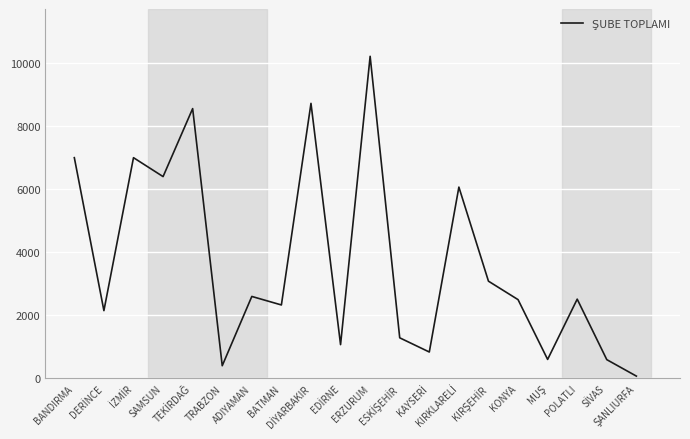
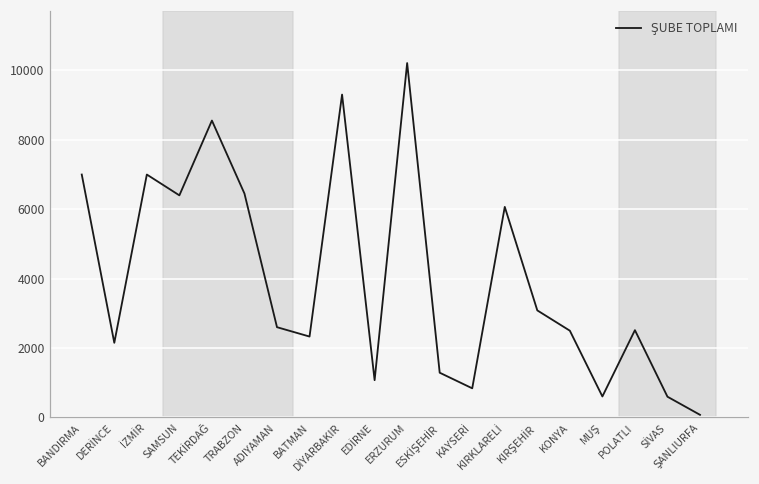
  {
    "BANDIRMA": 7000,
    "DERİNCE": 2200,
    "İZMİR": 7000,
    "SAMSUN": 6400,
    "TEKİRDAĞ": 8600,
-   "TRABZON": 400,
+   "TRABZON": 6500,
    "ADIYAMAN": 2600,
    "BATMAN": 2300,
-   "DİYARBAKIR": 8700,
+   "DİYARBAKIR": 9300,
    "EDİRNE": 1100,
    "ERZURUM": 10200,
    "ESKİŞEHİR": 1300,
    "KAYSERİ": 800,
    "KIRKLARELİ": 6100,
    "KIRŞEHİR": 3100,
    "KONYA": 2500,
    "MUŞ": 600,
    "POLATLI": 2500,
    "SİVAS": 600,
    "ŞANLIURFA": 100
  }
